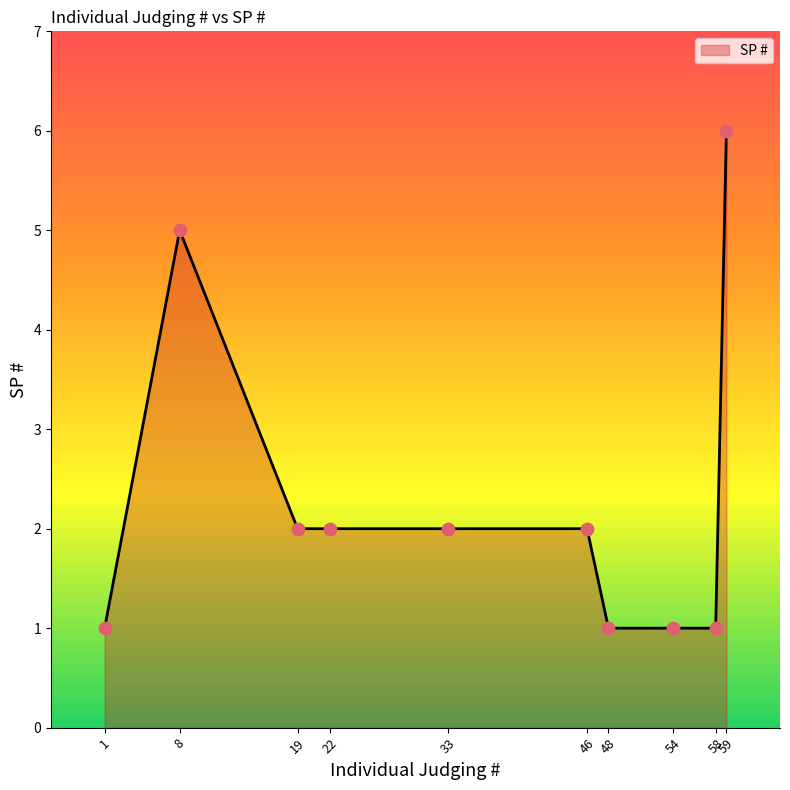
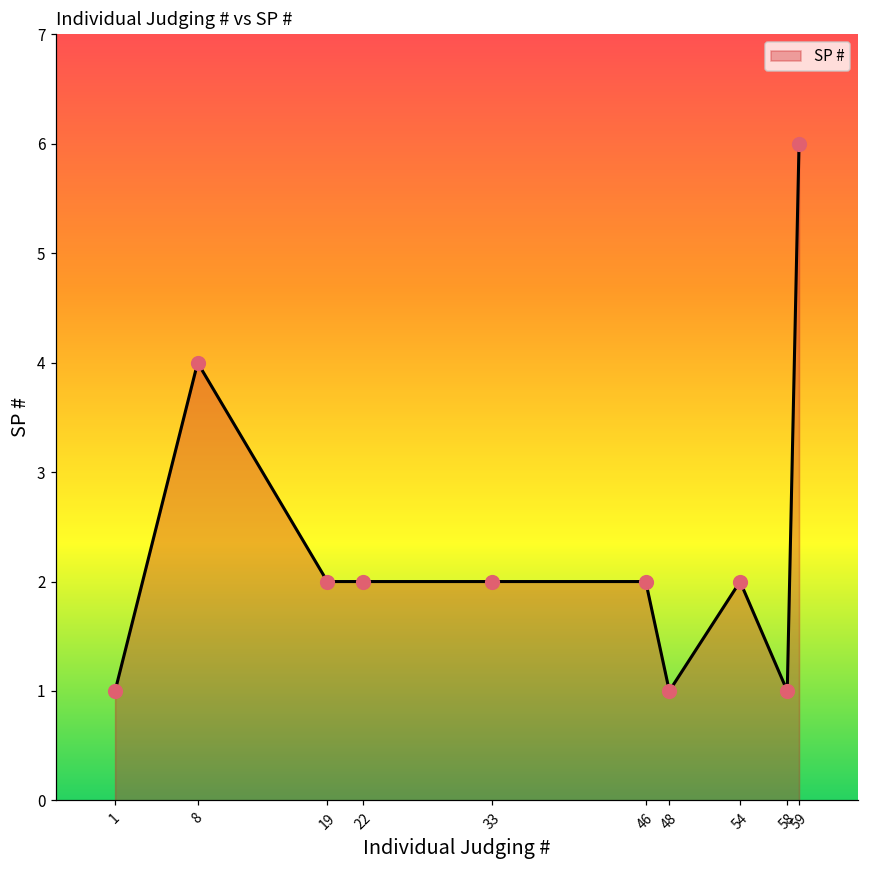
  {
    "1": 1,
-   "8": 5,
+   "8": 4,
    "19": 2,
    "22": 2,
    "33": 2,
    "46": 2,
    "48": 1,
-   "54": 1,
+   "54": 2,
    "58": 1,
    "59": 6
  }
